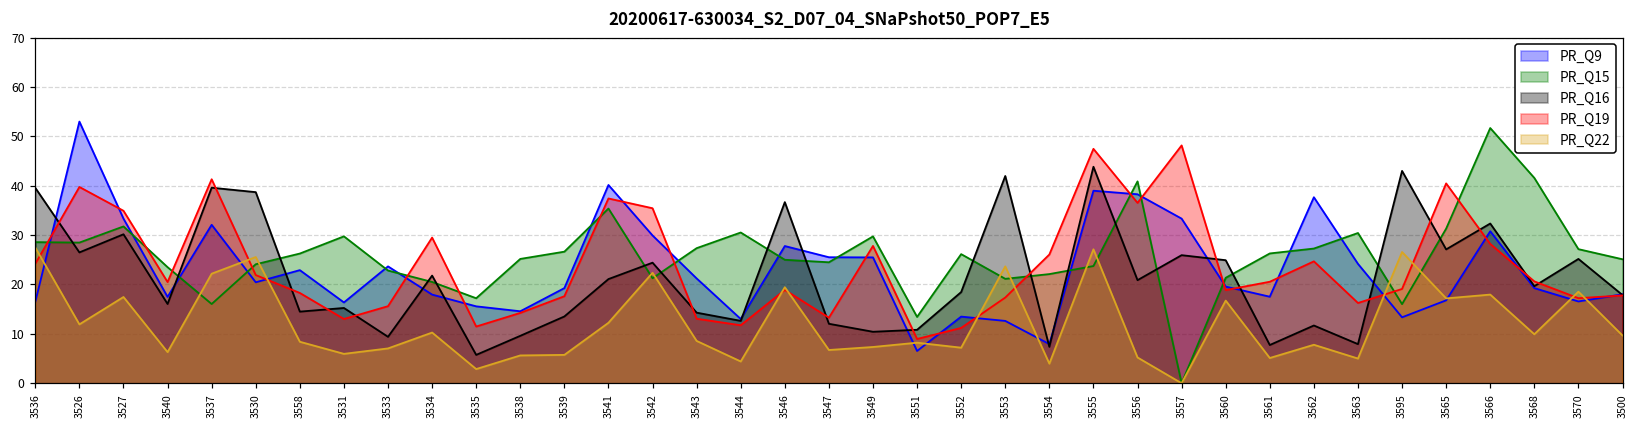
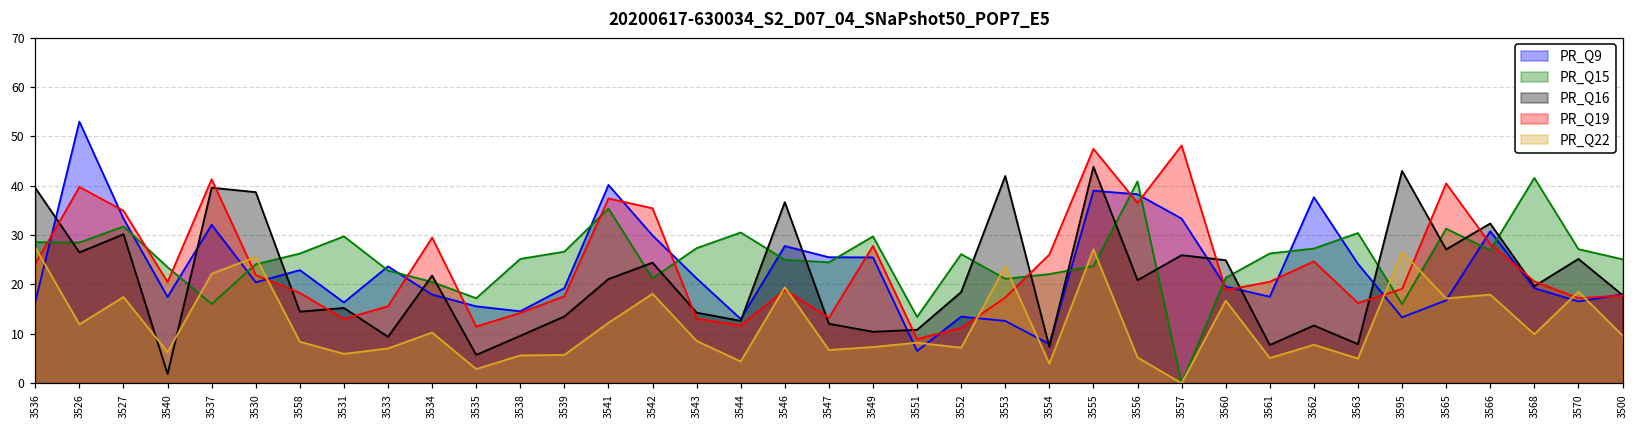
  {
    "PR_Q9": {
      "3536": 16,
      "3526": 53,
      "3527": 33,
      "3540": 17,
      "3537": 32,
      "3530": 20,
      "3558": 23,
      "3531": 16,
      "3533": 24,
      "3534": 18,
      "3535": 16,
      "3539": 19,
      "3541": 40,
      "3542": 30,
      "3543": 21,
      "3546": 28,
      "3547": 26,
      "3549": 25,
      "3551": 7,
      "3552": 13,
      "3553": 13,
      "3555": 39,
      "3556": 38,
      "3557": 33,
      "3560": 20,
      "3561": 18,
      "3562": 38,
      "3563": 24,
      "3595": 13,
      "3566": 31,
      "3570": 17
    },
    "PR_Q15": {
      "3536": 29,
      "3526": 28,
      "3527": 32,
      "3540": 24,
      "3537": 16,
      "3530": 24,
      "3558": 26,
      "3531": 30,
      "3533": 23,
      "3534": 21,
      "3535": 17,
      "3538": 25,
      "3539": 27,
      "3541": 35,
      "3542": 21,
      "3543": 27,
      "3544": 31,
      "3546": 25,
      "3547": 24,
      "3549": 30,
      "3551": 13,
      "3552": 26,
      "3553": 21,
      "3554": 22,
      "3555": 24,
      "3556": 41,
      "3560": 21,
      "3561": 26,
      "3562": 27,
      "3563": 30,
      "3595": 16,
      "3565": 31,
-     "3566": 52,
+     "3566": 27,
      "3568": 42,
      "3570": 27,
      "3500": 25
    },
    "PR_Q16": {
      "3536": 40,
      "3526": 26,
      "3527": 30,
-     "3540": 16,
+     "3540": 2,
      "3537": 40,
      "3530": 39,
      "3558": 15,
      "3531": 15,
      "3533": 9,
      "3534": 22,
      "3535": 6,
      "3538": 10,
      "3539": 14,
      "3541": 21,
      "3542": 24,
      "3543": 14,
      "3546": 37,
      "3547": 12,
      "3549": 10,
      "3551": 11,
      "3552": 18,
      "3553": 42,
      "3555": 44,
      "3556": 21,
      "3557": 26,
      "3560": 25,
      "3561": 8,
      "3562": 12,
      "3563": 8,
      "3595": 43,
      "3565": 27,
      "3566": 32,
      "3570": 25
    },
    "PR_Q19": {
      "3536": 24,
      "3526": 40,
      "3527": 35,
      "3540": 20,
      "3537": 41,
      "3530": 22,
      "3558": 18,
      "3531": 13,
      "3533": 16,
      "3534": 29,
      "3535": 11,
      "3539": 18,
      "3541": 37,
      "3542": 35,
      "3543": 13,
      "3544": 12,
      "3547": 13,
      "3549": 28,
      "3551": 9,
      "3552": 11,
      "3553": 17,
      "3554": 26,
      "3555": 47,
      "3556": 37,
      "3557": 48,
      "3560": 19,
      "3561": 21,
      "3562": 25,
      "3563": 16,
      "3595": 19,
      "3565": 40,
      "3566": 28,
      "3568": 21,
      "3570": 17
    },
    "PR_Q22": {
      "3536": 27,
      "3526": 12,
      "3527": 17,
      "3540": 6,
      "3537": 22,
      "3530": 26,
      "3558": 8,
      "3531": 6,
      "3533": 7,
      "3534": 10,
      "3535": 3,
      "3538": 6,
      "3539": 6,
      "3541": 12,
-     "3542": 22,
+     "3542": 18,
      "3543": 9,
      "3544": 4,
      "3547": 7,
      "3549": 7,
      "3551": 8,
      "3552": 7,
      "3553": 24,
      "3554": 4,
      "3555": 27,
      "3556": 5,
      "3560": 17,
      "3561": 5,
      "3562": 8,
      "3563": 5,
      "3595": 27,
      "3566": 18,
      "3568": 10,
      "3570": 19,
      "3500": 10
    }
  }
